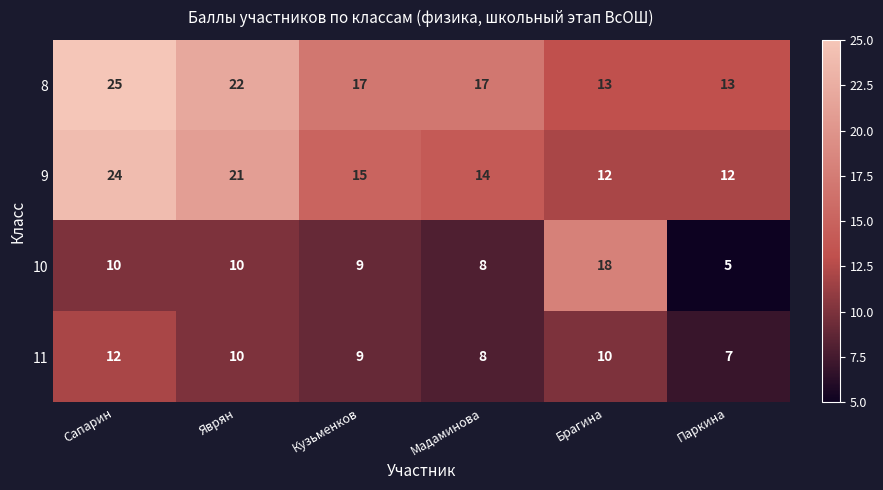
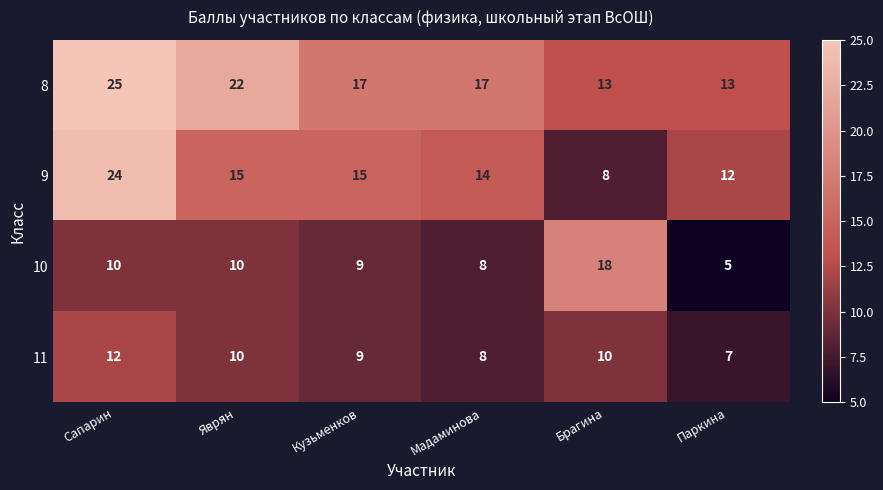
  {
    "8": {
      "Сапарин": 25,
      "Яврян": 22,
      "Кузьменков": 17,
      "Мадаминова": 17,
      "Брагина": 13,
      "Паркина": 13
    },
    "9": {
      "Сапарин": 24,
-     "Яврян": 21,
+     "Яврян": 15,
      "Кузьменков": 15,
      "Мадаминова": 14,
-     "Брагина": 12,
+     "Брагина": 8,
      "Паркина": 12
    },
    "10": {
      "Сапарин": 10,
      "Яврян": 10,
      "Кузьменков": 9,
      "Мадаминова": 8,
      "Брагина": 18,
      "Паркина": 5
    },
    "11": {
      "Сапарин": 12,
      "Яврян": 10,
      "Кузьменков": 9,
      "Мадаминова": 8,
      "Брагина": 10,
      "Паркина": 7
    }
  }
